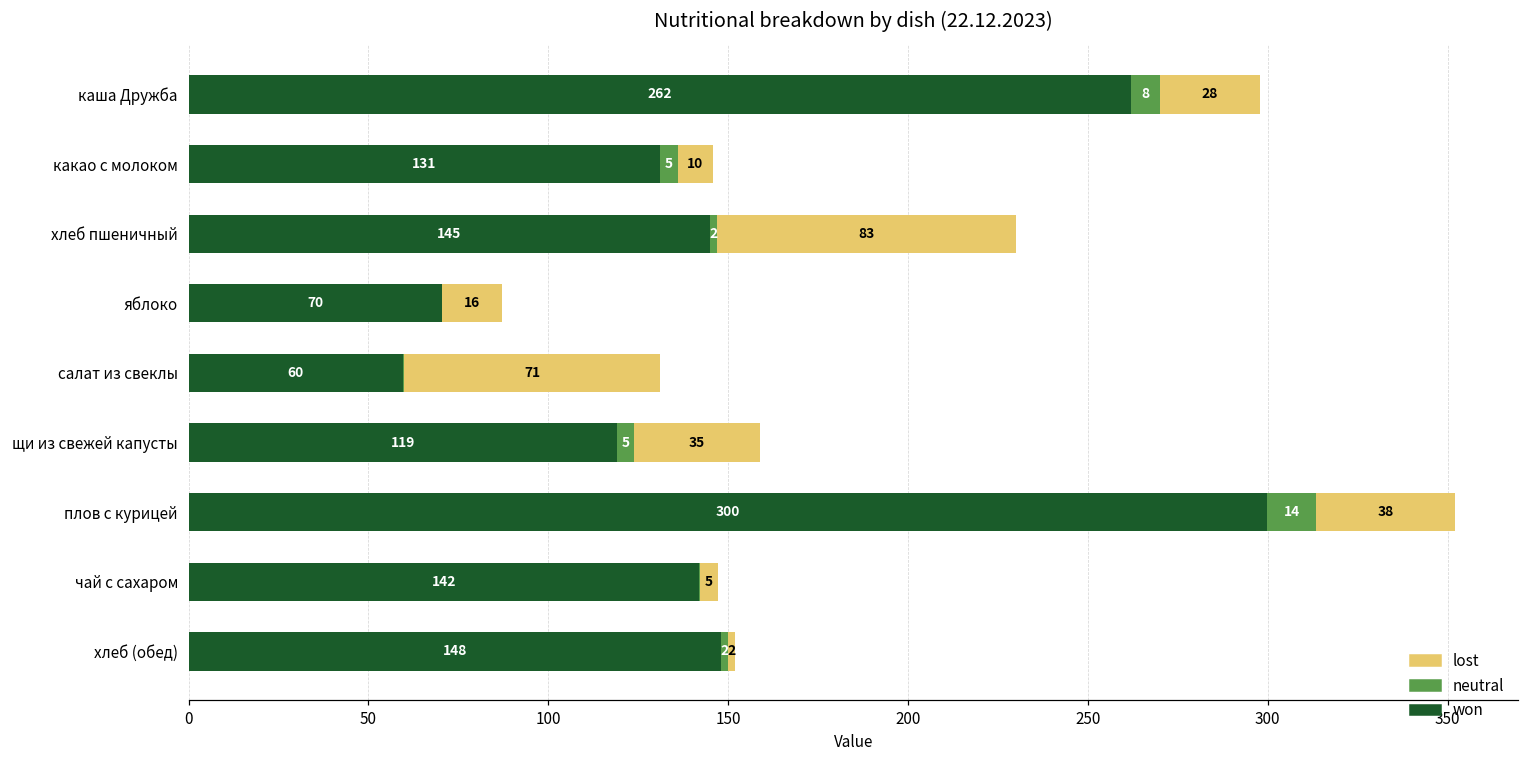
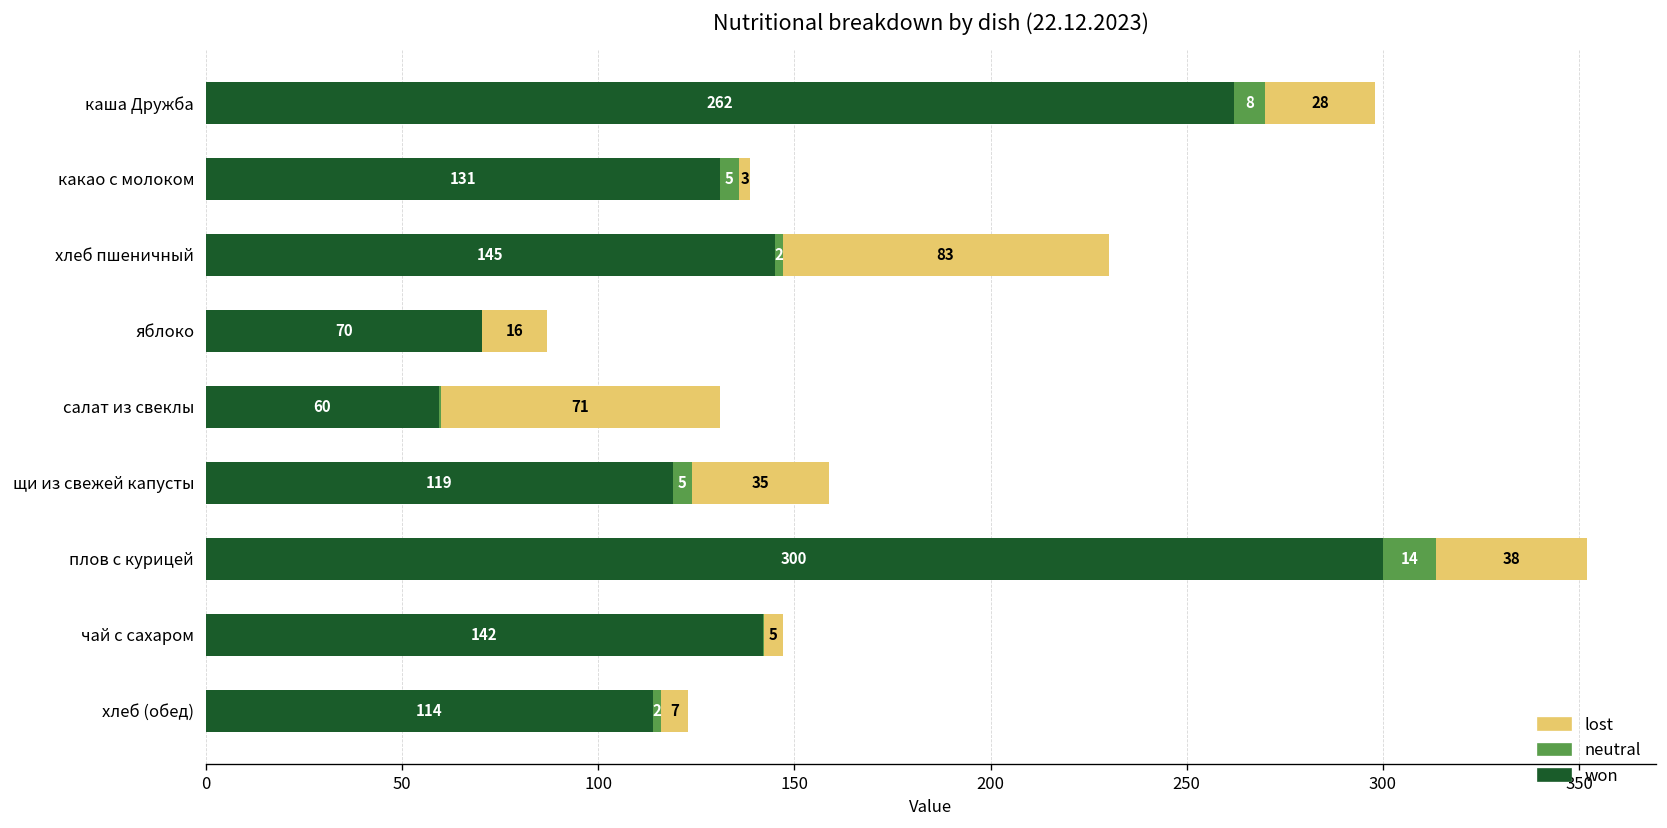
  {
    "won": {
      "каша Дружба": 262,
      "какао с молоком": 131,
      "хлеб пшеничный": 145,
      "яблоко": 70,
      "салат из свеклы": 60,
      "щи из свежей капусты": 119,
      "плов с курицей": 300,
      "чай с сахаром": 142,
-     "хлеб (обед)": 148
+     "хлеб (обед)": 114
    },
    "neutral": {
      "каша Дружба": 8,
      "какао с молоком": 5,
      "хлеб пшеничный": 2,
      "щи из свежей капусты": 5,
      "плов с курицей": 14,
      "хлеб (обед)": 2
    },
    "lost": {
      "каша Дружба": 28,
-     "какао с молоком": 10,
+     "какао с молоком": 3,
      "хлеб пшеничный": 83,
      "яблоко": 16,
      "салат из свеклы": 71,
      "щи из свежей капусты": 35,
      "плов с курицей": 38,
      "чай с сахаром": 5,
-     "хлеб (обед)": 2
+     "хлеб (обед)": 7
    }
  }
